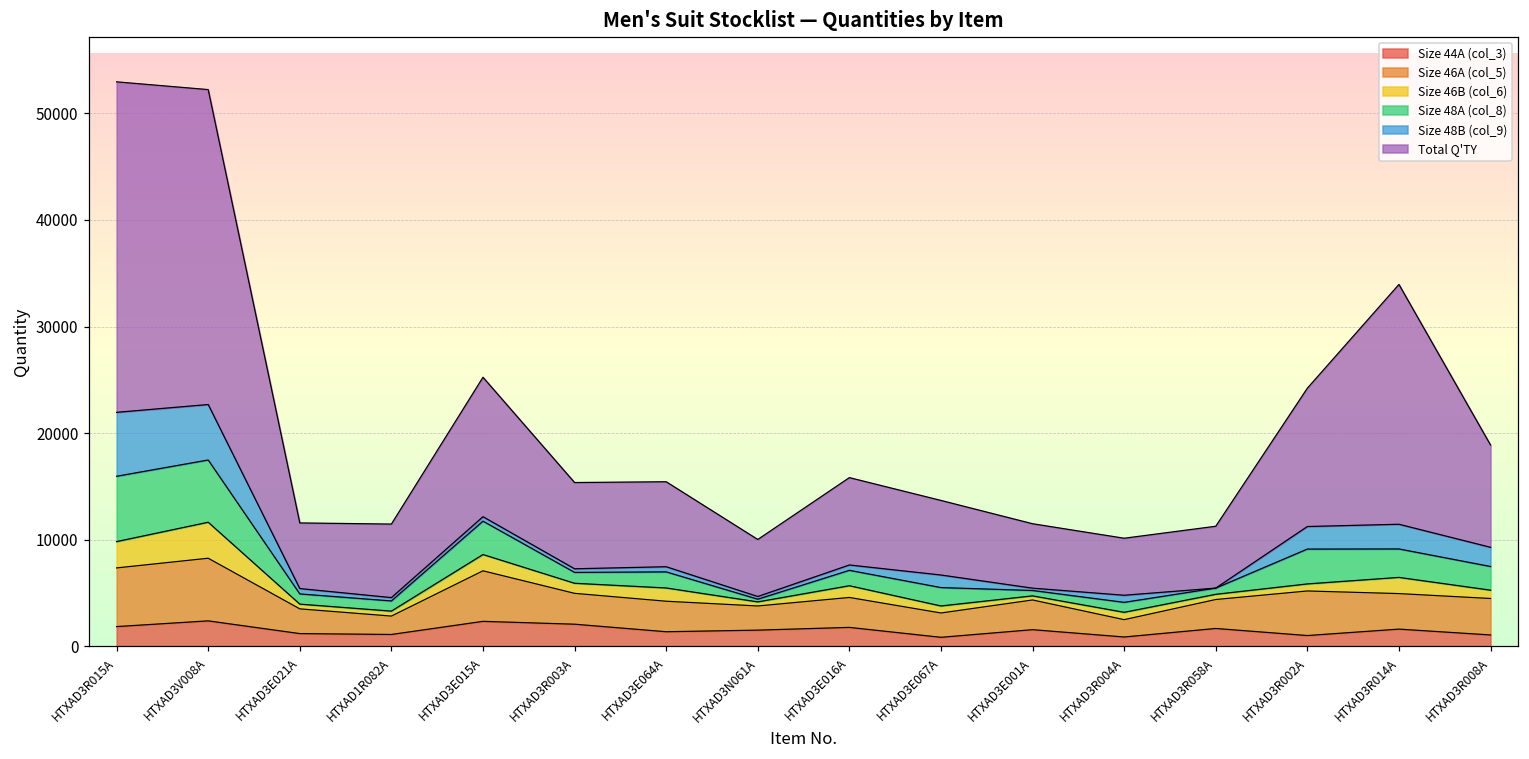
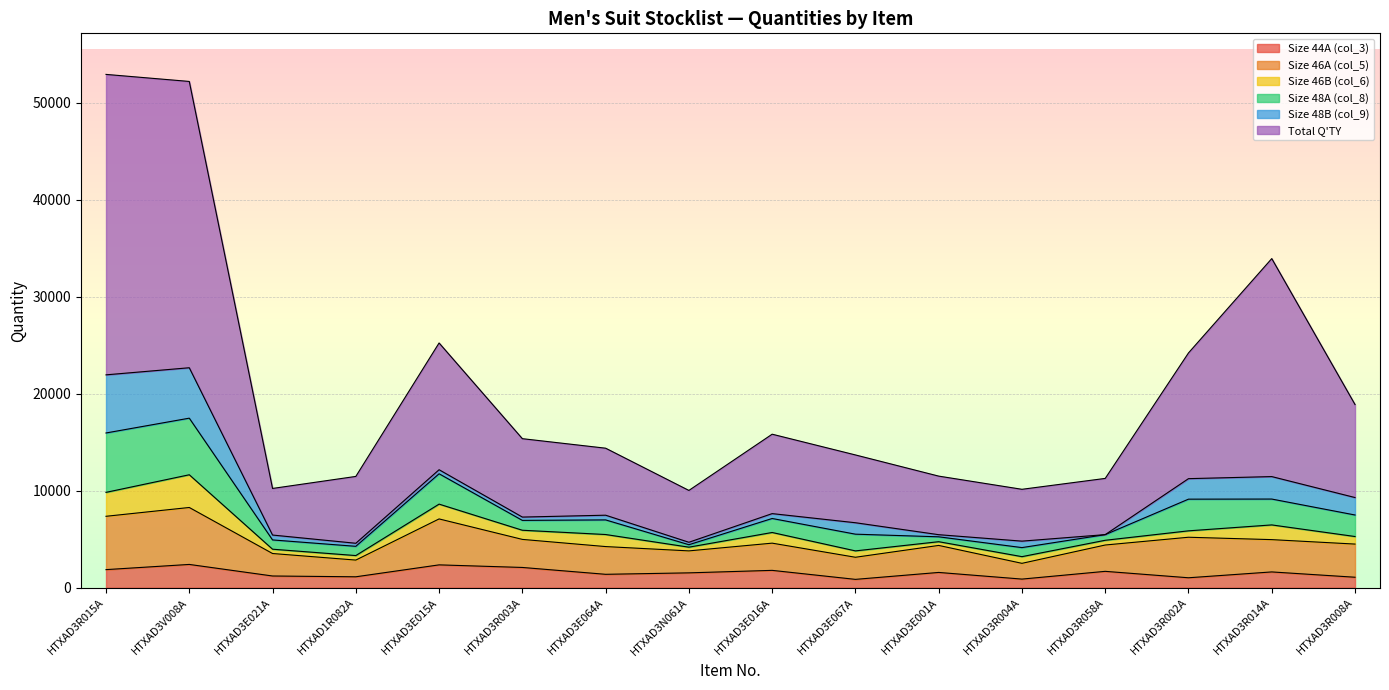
  {
    "Size 46B (col_6)": {
      "HTXAD3R015A": 2000,
      "HTXAD3V008A": 3000,
      "HTXAD3E021A": 0,
      "HTXAD1R082A": 0,
      "HTXAD3E015A": 2000,
      "HTXAD3R003A": 1000,
      "HTXAD3E064A": 1000,
      "HTXAD3E016A": 1000,
      "HTXAD3E067A": 1000,
      "HTXAD3E001A": 0,
      "HTXAD3R004A": 1000,
      "HTXAD3R058A": 0,
      "HTXAD3R002A": 1000,
      "HTXAD3R014A": 2000,
      "HTXAD3R008A": 1000
    },
    "Size 48A (col_8)": {
      "HTXAD3R015A": 6000,
      "HTXAD3V008A": 6000,
      "HTXAD3E021A": 1000,
      "HTXAD1R082A": 1000,
      "HTXAD3E015A": 3000,
      "HTXAD3R003A": 1000,
      "HTXAD3E064A": 2000,
      "HTXAD3E016A": 1000,
      "HTXAD3E067A": 2000,
      "HTXAD3R004A": 1000,
      "HTXAD3R002A": 3000,
      "HTXAD3R014A": 3000,
      "HTXAD3R008A": 2000
    },
    "Size 48B (col_9)": {
      "HTXAD3R015A": 6000,
      "HTXAD3V008A": 5000,
      "HTXAD3E021A": 1000,
      "HTXAD1R082A": 0,
      "HTXAD3E015A": 0,
      "HTXAD3R003A": 0,
      "HTXAD3E064A": 0,
      "HTXAD3E016A": 1000,
      "HTXAD3E067A": 1000,
      "HTXAD3R004A": 1000,
      "HTXAD3R002A": 2000,
      "HTXAD3R014A": 2000,
      "HTXAD3R008A": 2000
    },
    "Total Q'TY": {
      "HTXAD3R015A": 31000,
      "HTXAD3V008A": 30000,
-     "HTXAD3E021A": 6000,
+     "HTXAD3E021A": 5000,
      "HTXAD1R082A": 7000,
      "HTXAD3E015A": 13000,
      "HTXAD3R003A": 8000,
-     "HTXAD3E064A": 8000,
+     "HTXAD3E064A": 7000,
      "HTXAD3N061A": 5000,
      "HTXAD3E016A": 8000,
      "HTXAD3E067A": 7000,
      "HTXAD3E001A": 6000,
      "HTXAD3R004A": 5000,
      "HTXAD3R058A": 6000,
      "HTXAD3R002A": 13000,
      "HTXAD3R014A": 22000,
      "HTXAD3R008A": 10000
    }
  }
